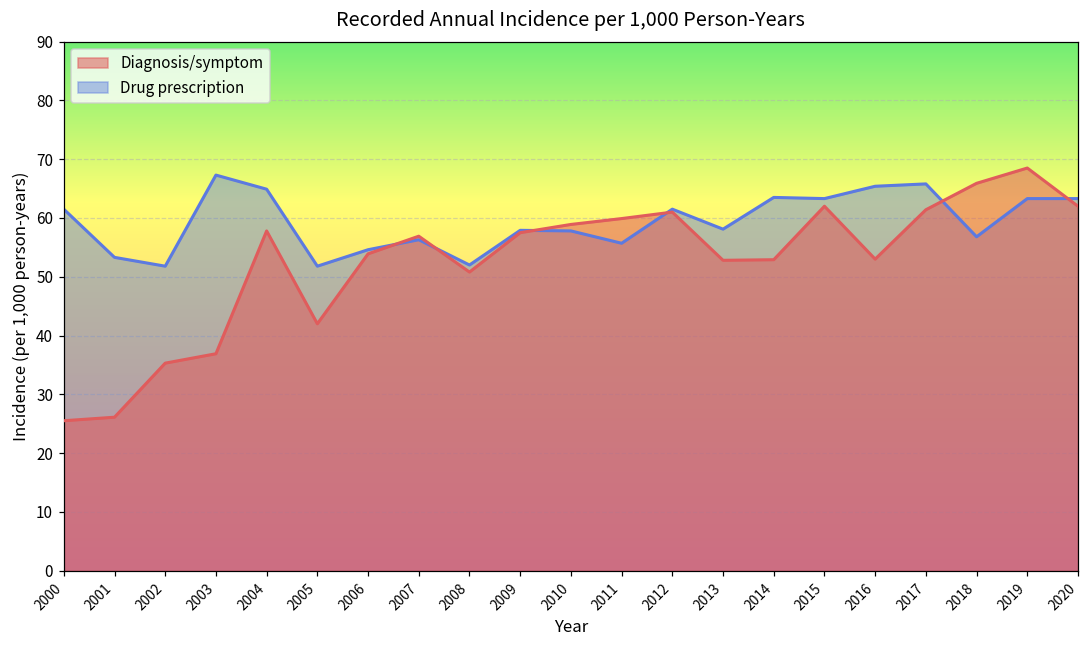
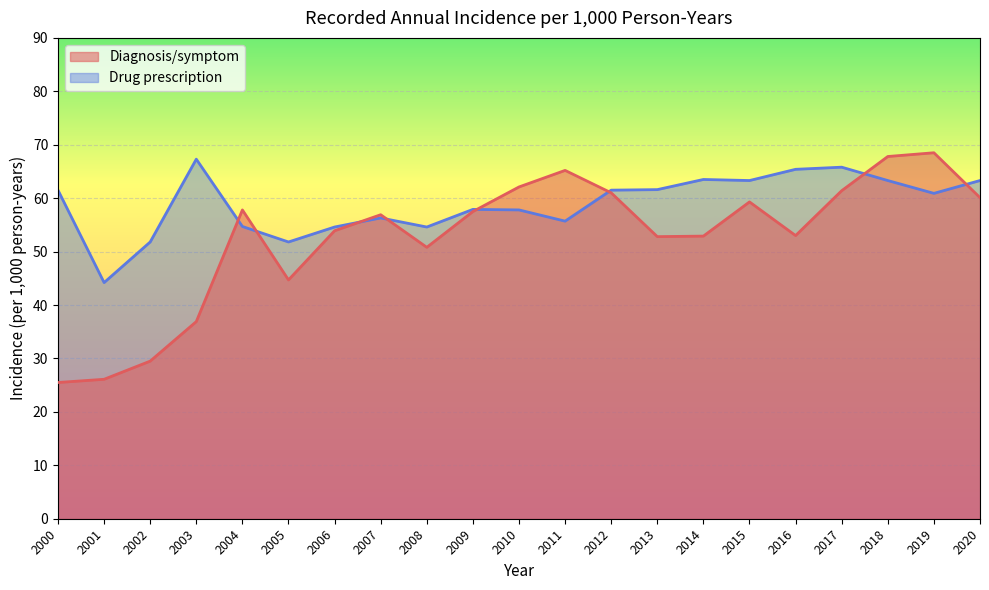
  {
    "Diagnosis/symptom": {
      "2000": 26,
      "2001": 26,
-     "2002": 35,
+     "2002": 30,
      "2003": 37,
      "2004": 58,
-     "2005": 42,
+     "2005": 45,
      "2006": 54,
      "2007": 57,
      "2008": 51,
-     "2010": 59,
-     "2011": 60,
+     "2010": 62,
+     "2011": 65,
      "2012": 61,
      "2013": 53,
      "2014": 53,
-     "2015": 62,
+     "2015": 59,
      "2016": 53,
      "2017": 61,
-     "2018": 66,
+     "2018": 68,
      "2019": 69,
-     "2020": 62
+     "2020": 60
    },
    "Drug prescription": {
      "2000": 62,
-     "2001": 53,
+     "2001": 44,
      "2002": 52,
      "2003": 67,
-     "2004": 65,
+     "2004": 55,
      "2005": 52,
      "2006": 55,
      "2007": 56,
-     "2008": 52,
+     "2008": 55,
      "2010": 58,
      "2011": 56,
      "2012": 62,
-     "2013": 58,
+     "2013": 62,
      "2014": 64,
      "2015": 63,
      "2016": 65,
      "2017": 66,
-     "2018": 57,
-     "2019": 63,
+     "2018": 63,
+     "2019": 61,
      "2020": 63
    }
  }
